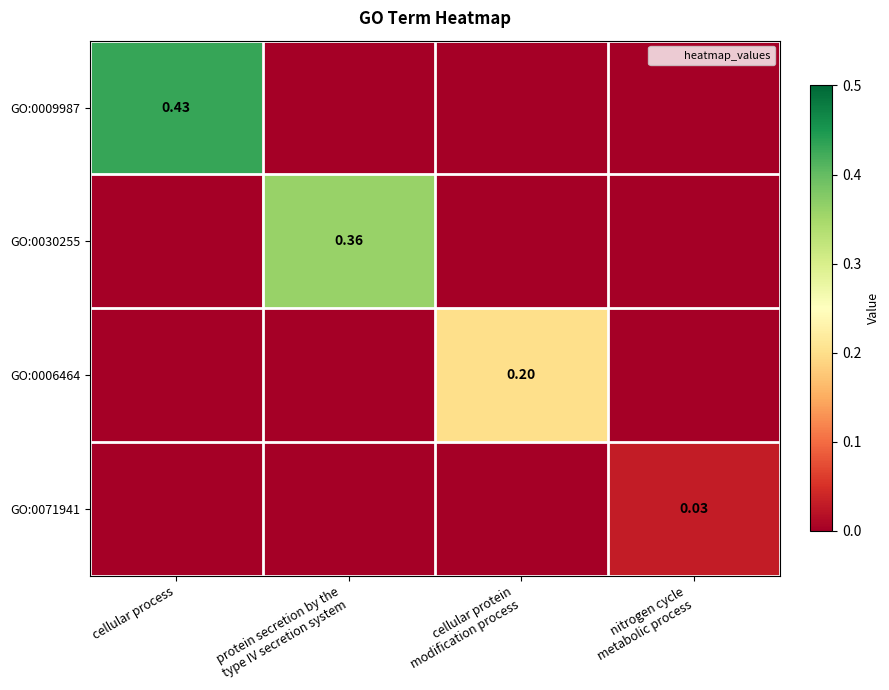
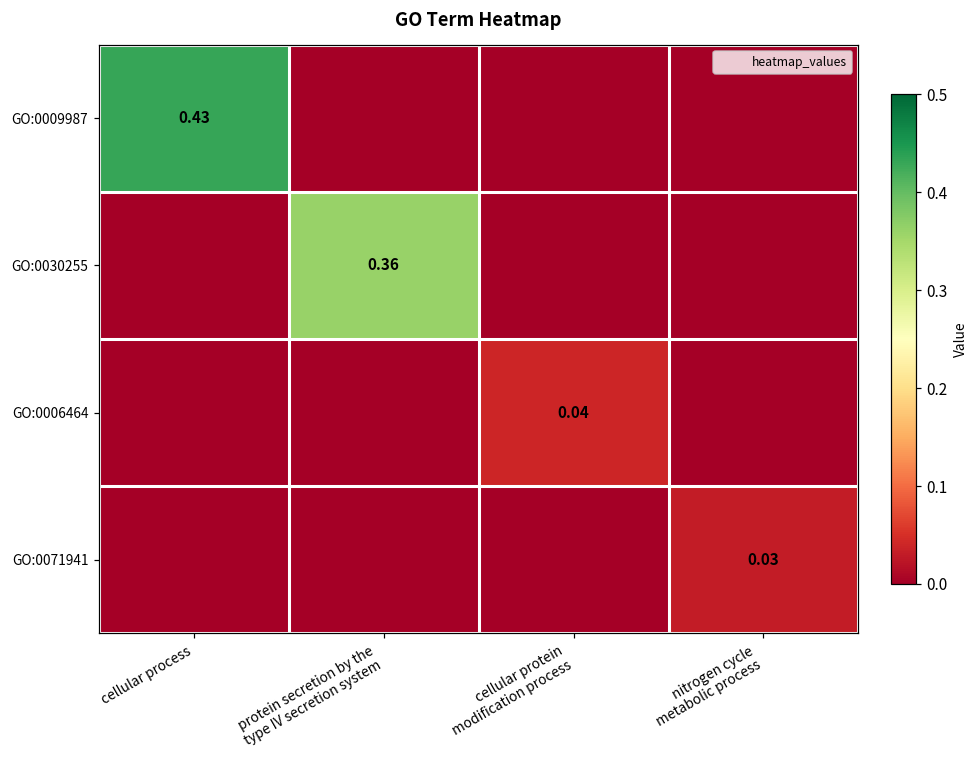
  {
    "GO:0009987": {
      "cellular process": 0.43
    },
    "GO:0030255": {
      "protein secretion by the type IV secretion system": 0.36
    },
    "GO:0006464": {
-     "cellular protein modification process": 0.20
+     "cellular protein modification process": 0.04
    },
    "GO:0071941": {
      "nitrogen cycle metabolic process": 0.03
    }
  }
